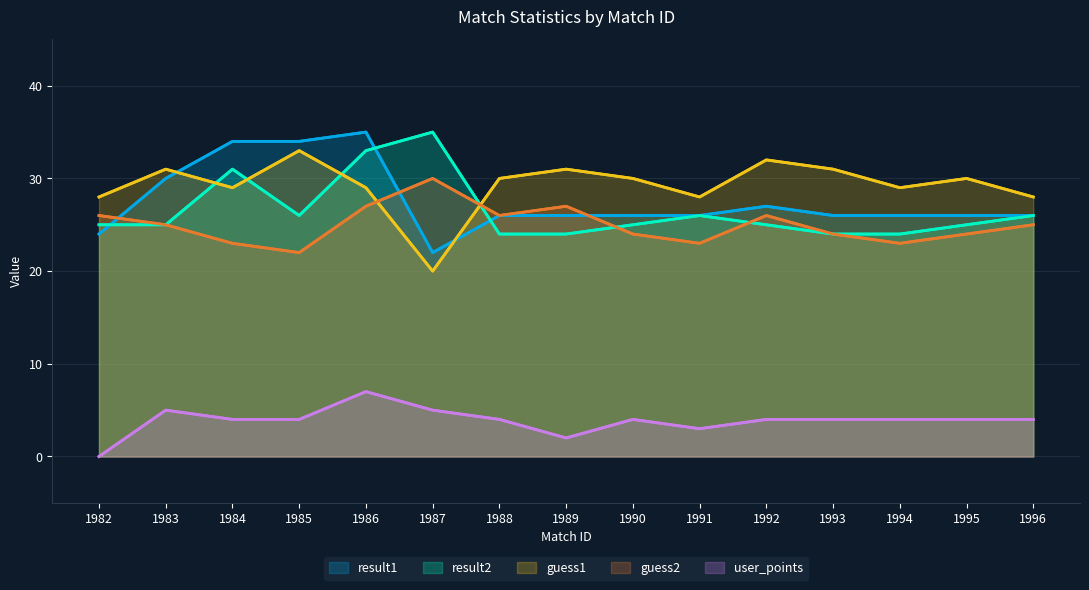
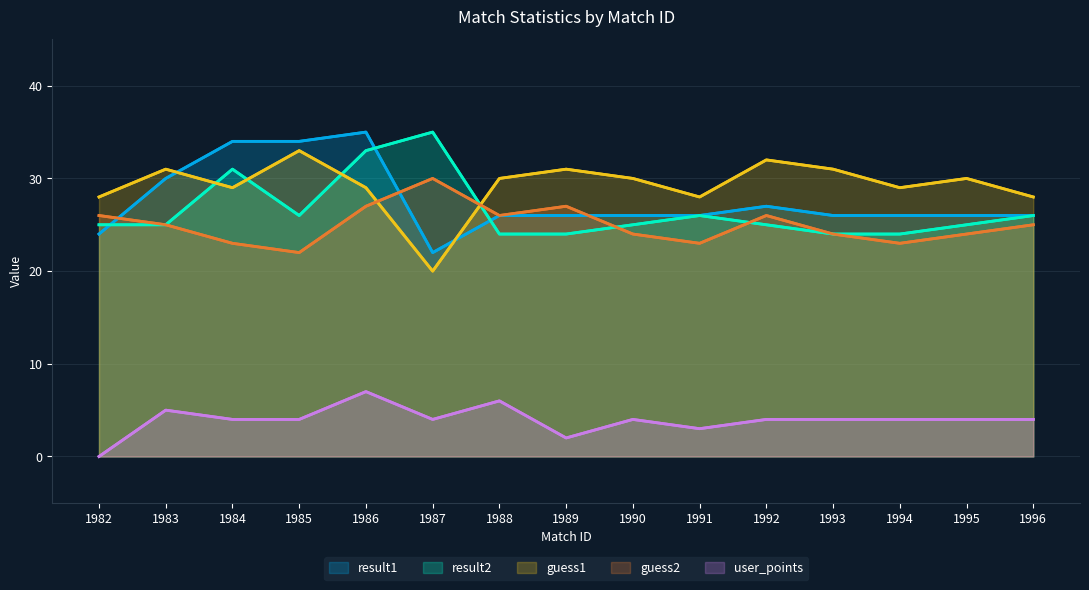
  {
    "user_points": {
      "1982": 0,
      "1983": 5,
      "1984": 4,
      "1985": 4,
      "1986": 7,
-     "1987": 5,
-     "1988": 4,
+     "1987": 4,
+     "1988": 6,
      "1989": 2,
      "1990": 4,
      "1991": 3,
      "1992": 4,
      "1993": 4,
      "1994": 4,
      "1995": 4,
      "1996": 4
    }
  }
